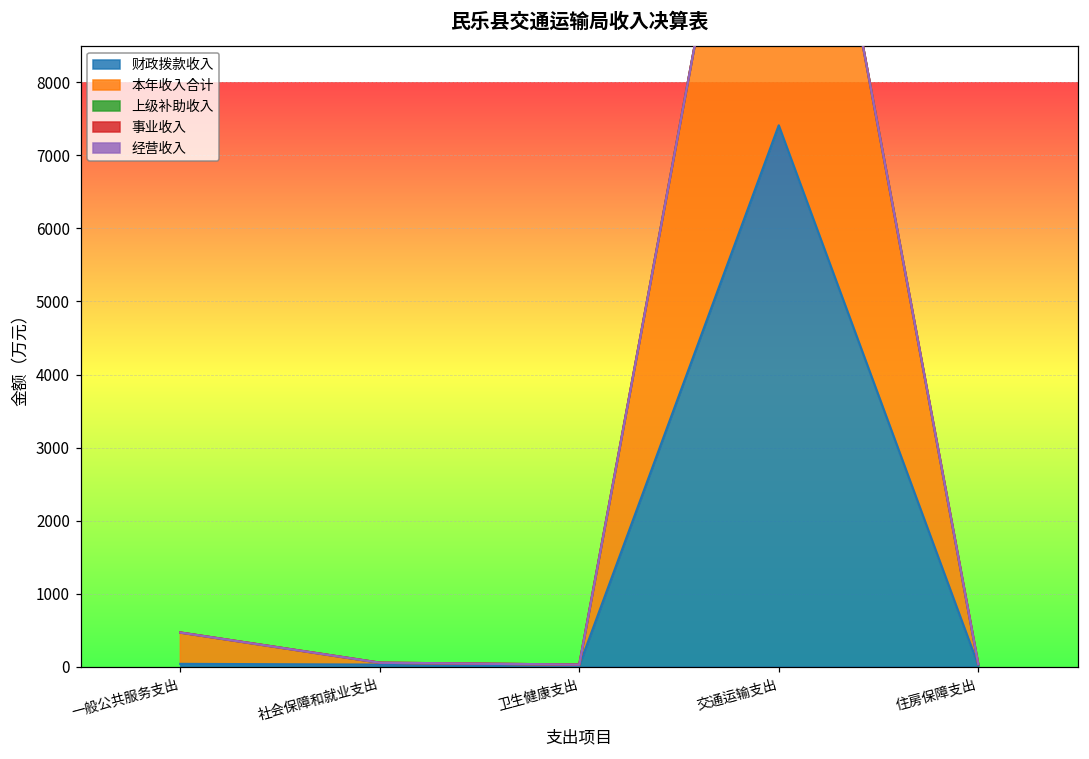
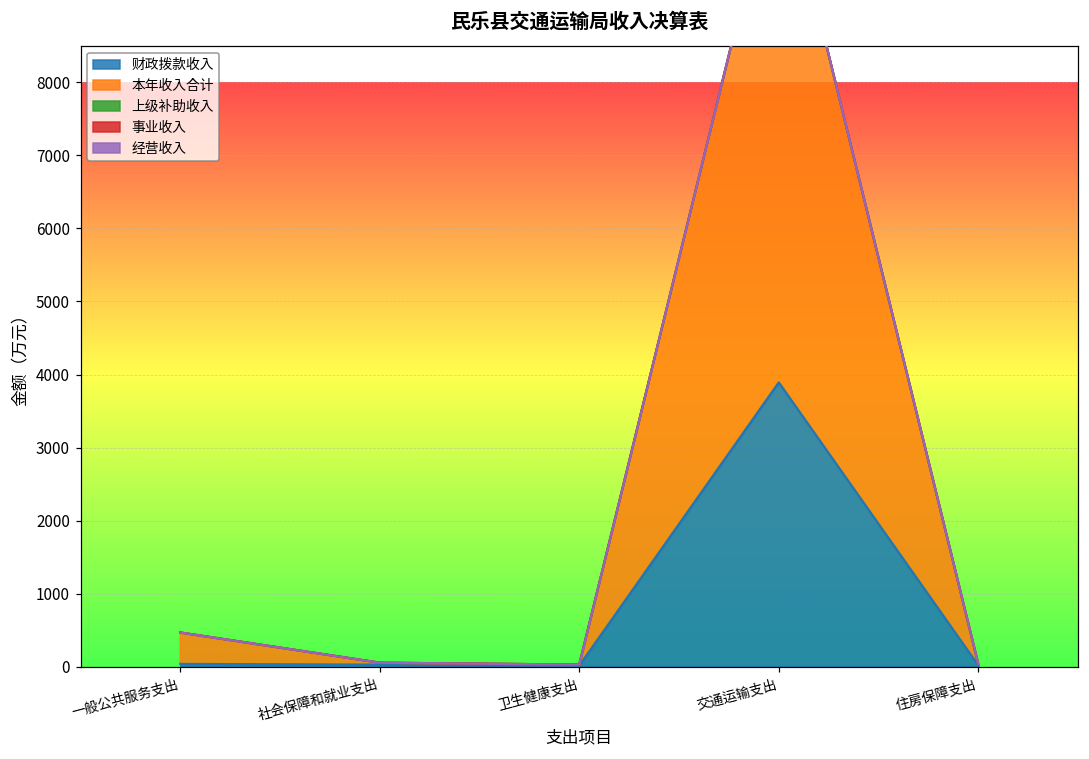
  {
    "财政拨款收入": {
      "一般公共服务支出": 0,
-     "交通运输支出": 7400
+     "交通运输支出": 3900
    }
  }
